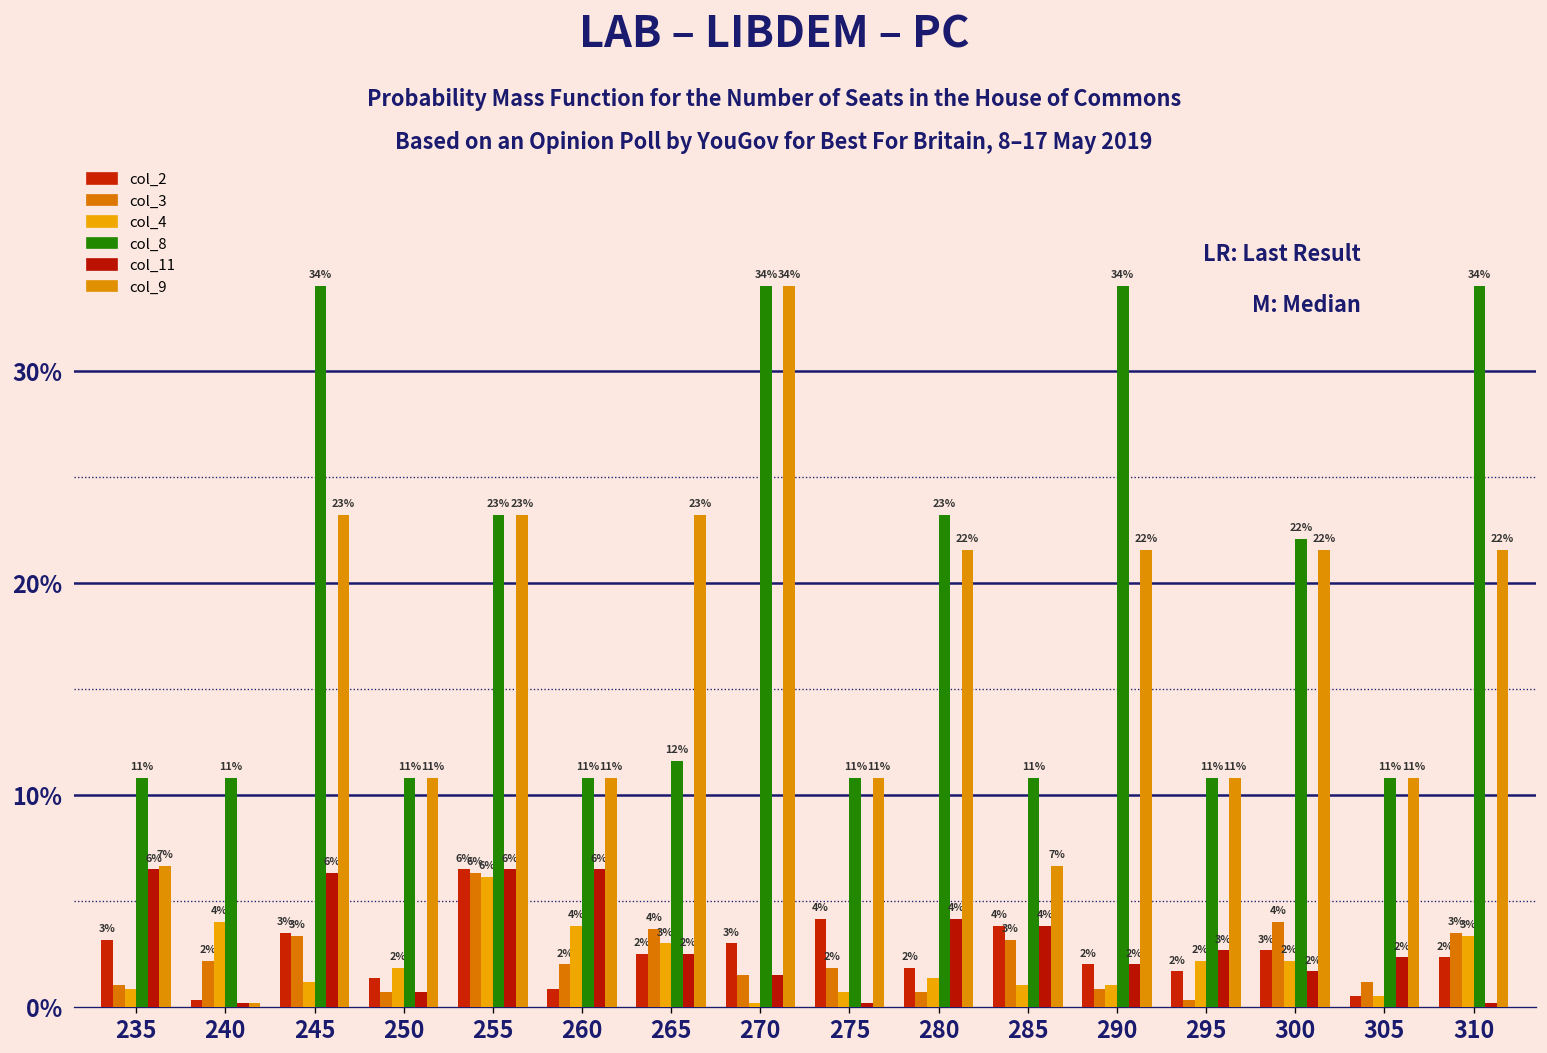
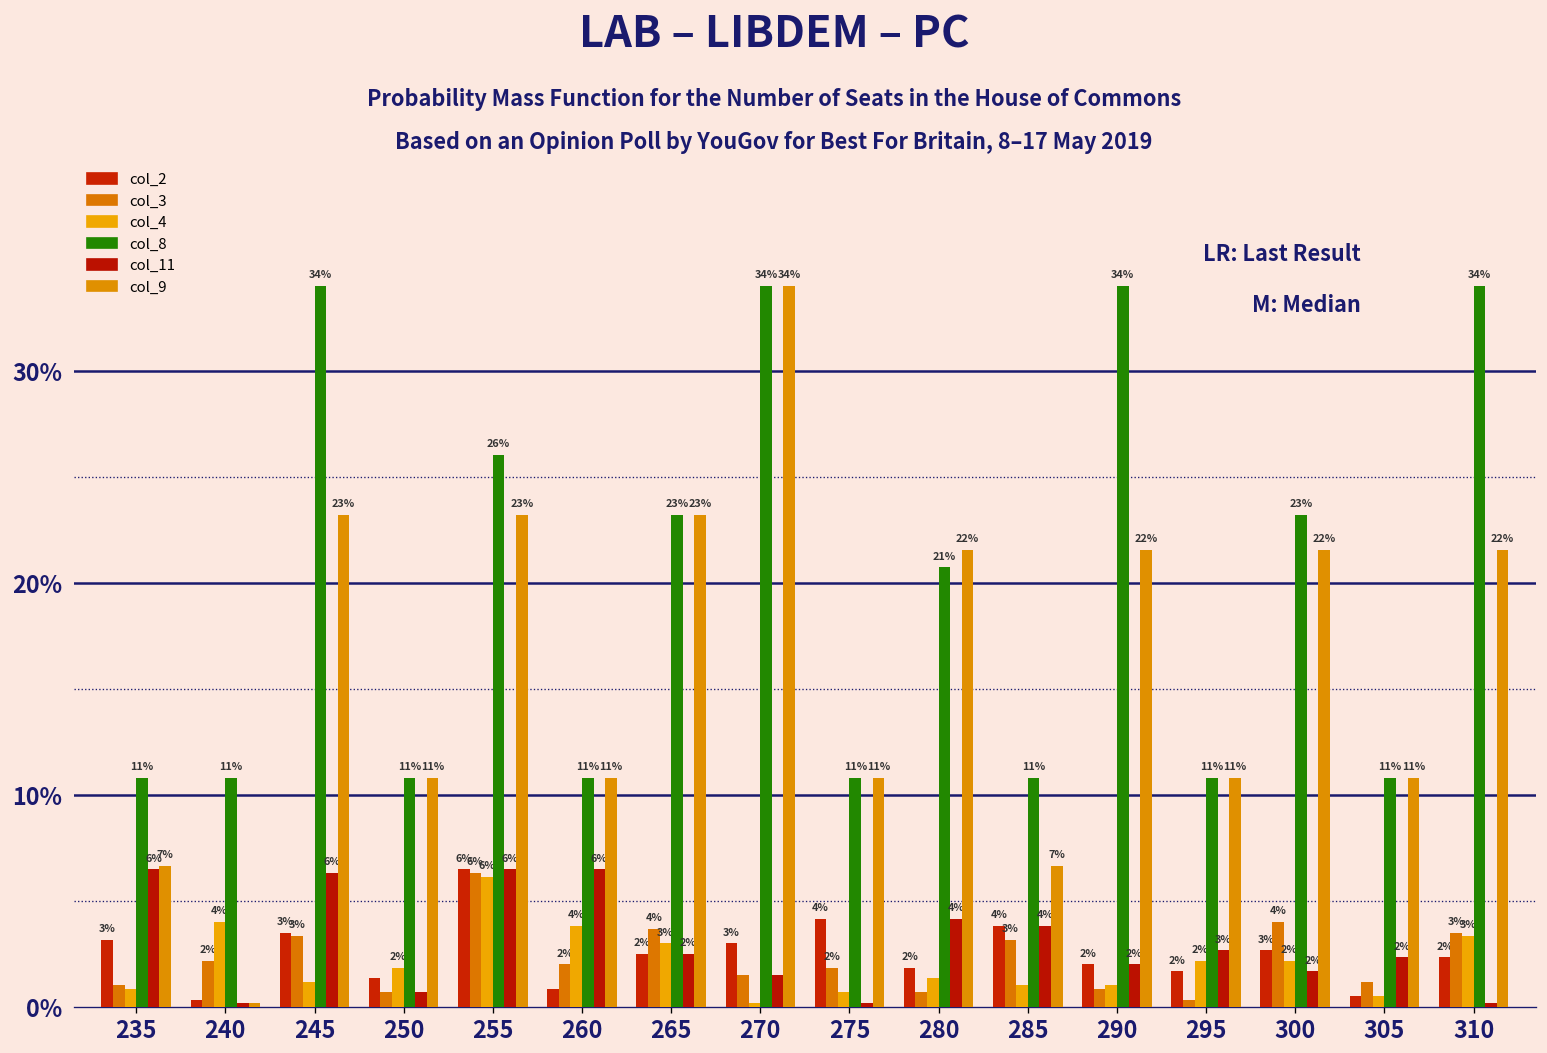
  {
    "col_8": {
      "235": "11%",
      "240": "11%",
      "245": "34%",
      "250": "11%",
-     "255": "23%",
+     "255": "26%",
      "260": "11%",
-     "265": "12%",
+     "265": "23%",
      "270": "34%",
      "275": "11%",
-     "280": "23%",
+     "280": "21%",
      "285": "11%",
      "290": "34%",
      "295": "11%",
-     "300": "22%",
+     "300": "23%",
      "305": "11%",
      "310": "34%"
    }
  }
